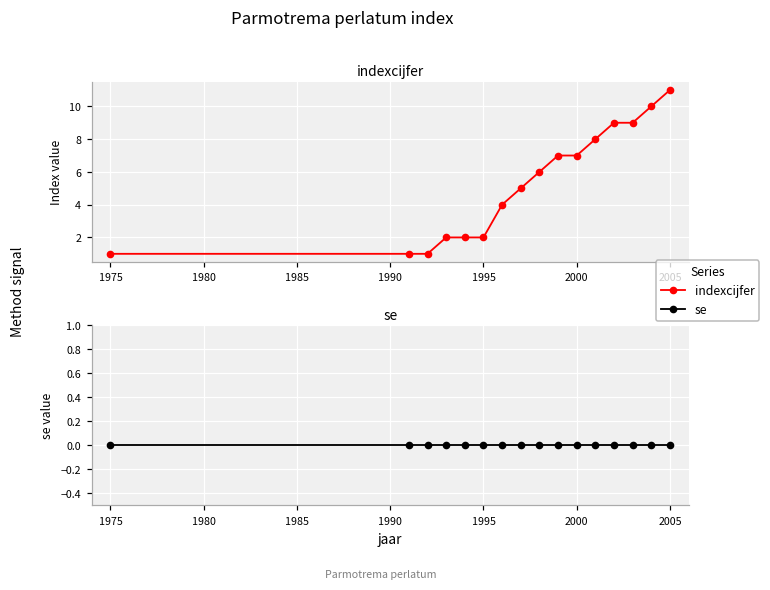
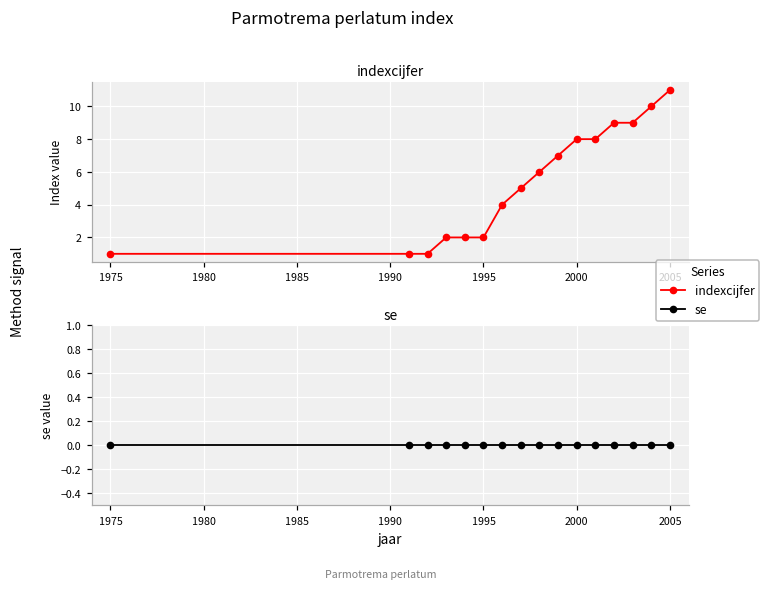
  {
    "indexcijfer": {
      "1975": 1,
      "1995": 2,
-     "2000": 7,
+     "2000": 8,
      "2005": 11
    },
    "se": {
      "1975": 0.00,
      "1995": 0.00,
      "2000": 0.00,
      "2005": 0.00
    }
  }
